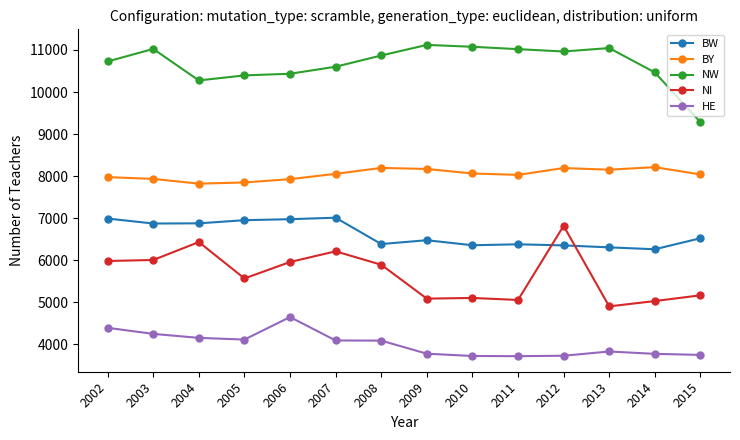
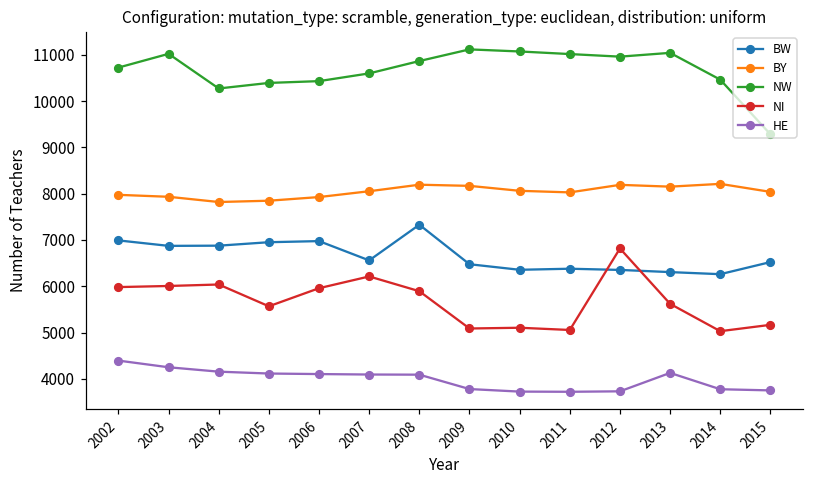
  {
    "BW": {
      "2002": 7000,
      "2003": 6900,
      "2004": 6900,
      "2005": 7000,
      "2006": 7000,
-     "2007": 7000,
-     "2008": 6400,
+     "2007": 6600,
+     "2008": 7300,
      "2009": 6500,
      "2010": 6400,
      "2011": 6400,
      "2012": 6400,
      "2013": 6300,
      "2014": 6300,
      "2015": 6500
    },
    "BY": {
      "2002": 8000,
      "2003": 7900,
      "2004": 7800,
      "2005": 7800,
      "2006": 7900,
      "2007": 8100,
      "2008": 8200,
      "2009": 8200,
      "2010": 8100,
      "2011": 8000,
      "2012": 8200,
      "2013": 8200,
      "2014": 8200,
      "2015": 8000
    },
    "NW": {
      "2002": 10700,
      "2003": 11000,
      "2004": 10300,
      "2005": 10400,
      "2006": 10400,
      "2007": 10600,
      "2008": 10900,
      "2009": 11100,
      "2010": 11100,
      "2011": 11000,
      "2012": 11000,
      "2013": 11000,
      "2014": 10500,
      "2015": 9300
    },
    "NI": {
      "2002": 6000,
      "2003": 6000,
-     "2004": 6400,
+     "2004": 6000,
      "2005": 5600,
      "2006": 6000,
      "2007": 6200,
      "2008": 5900,
      "2009": 5100,
      "2010": 5100,
      "2011": 5100,
      "2012": 6800,
-     "2013": 4900,
+     "2013": 5600,
      "2014": 5000,
      "2015": 5200
    },
    "HE": {
      "2002": 4400,
      "2003": 4200,
      "2004": 4200,
      "2005": 4100,
-     "2006": 4600,
+     "2006": 4100,
      "2007": 4100,
      "2008": 4100,
      "2009": 3800,
      "2010": 3700,
      "2011": 3700,
      "2012": 3700,
-     "2013": 3800,
+     "2013": 4100,
      "2014": 3800,
      "2015": 3700
    }
  }
